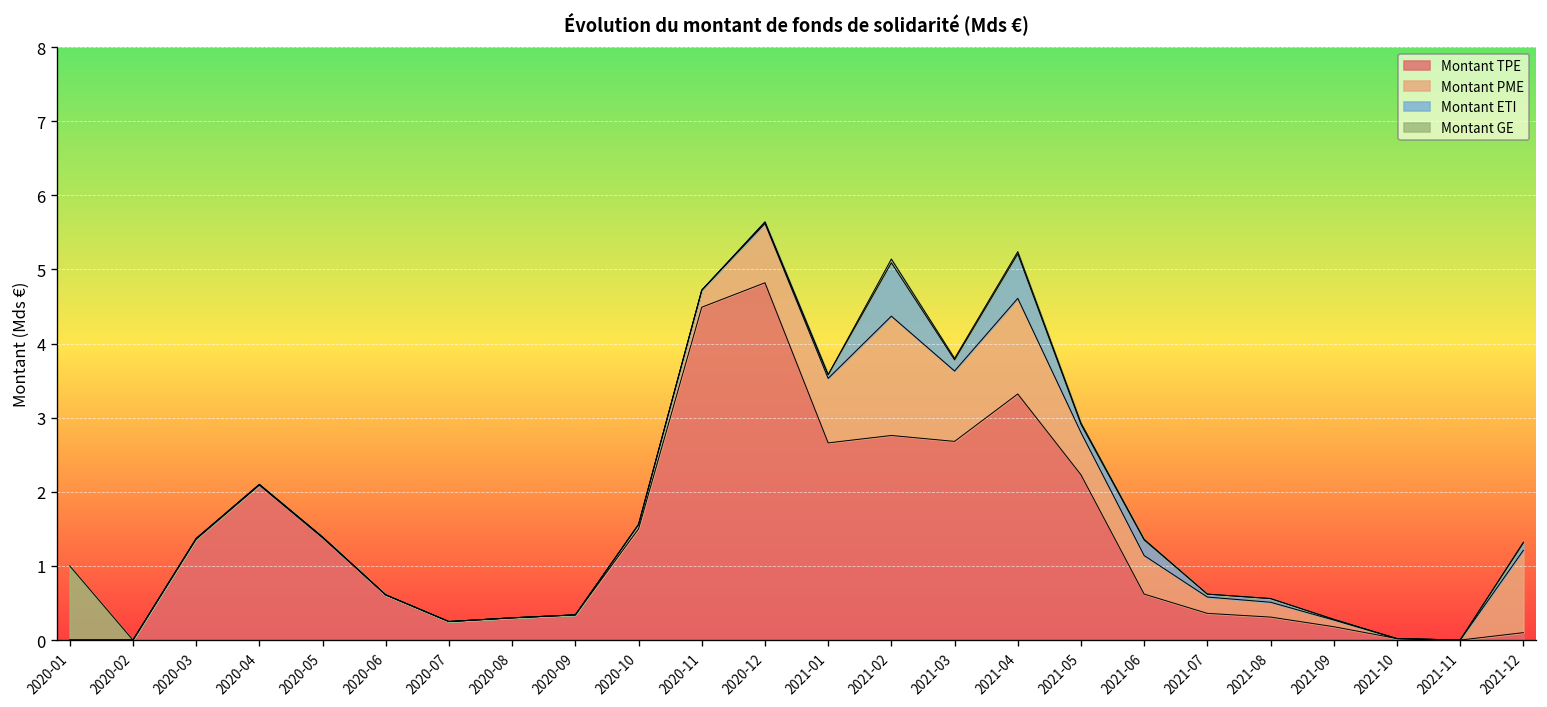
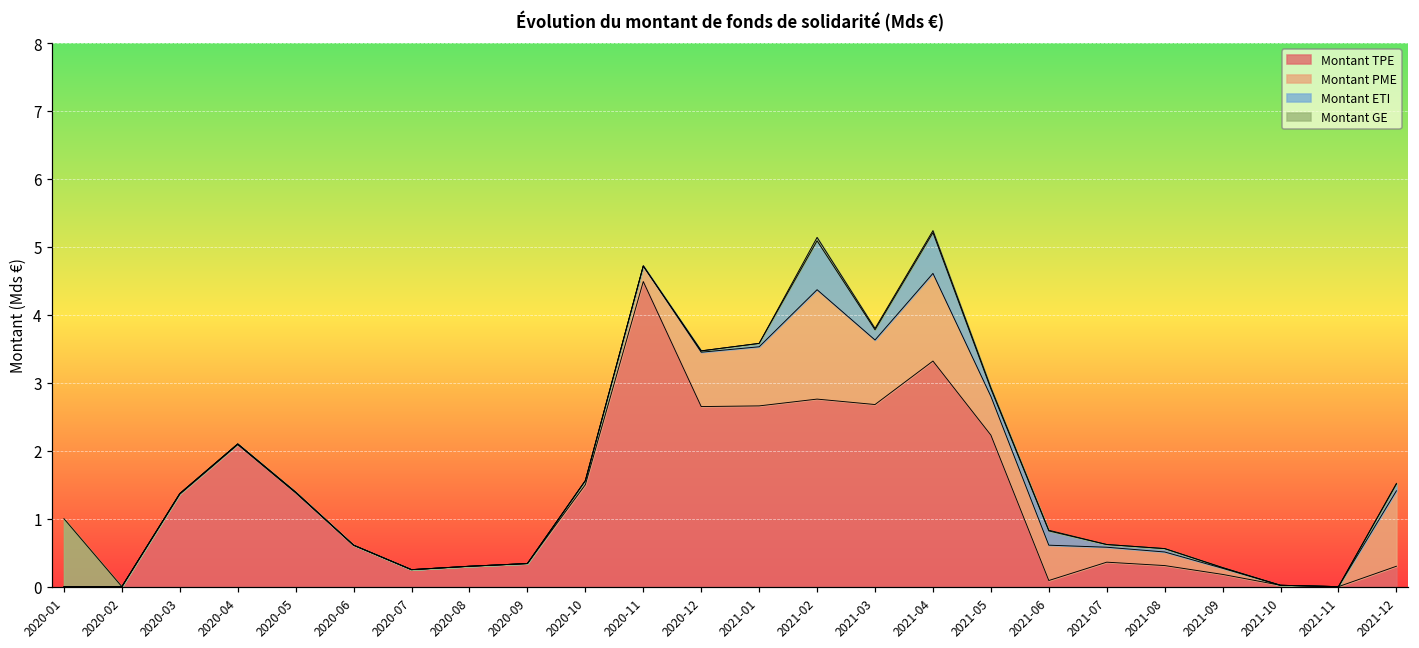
  {
    "Montant TPE": {
      "2020-10": 1.5,
      "2020-11": 4.5,
-     "2020-12": 4.8,
+     "2020-12": 2.7,
      "2021-01": 2.7,
      "2021-02": 2.8,
      "2021-03": 2.7,
      "2021-04": 3.3,
      "2021-05": 2.2,
-     "2021-06": 0.6,
+     "2021-06": 0.1,
      "2021-07": 0.4,
      "2021-08": 0.3,
      "2021-09": 0.2,
-     "2021-12": 0.1
+     "2021-12": 0.3
    },
    "Montant PME": {
      "2021-01": 0.9,
      "2021-02": 1.6,
      "2021-03": 0.9,
      "2021-04": 1.3,
      "2021-05": 0.6,
      "2021-06": 0.5,
      "2021-08": 0.2,
      "2021-12": 1.1
    },
    "Montant ETI": {
      "2021-02": 0.7
    },
    "Montant GE": {
      "2020-01": 1.0,
      "2021-02": 0.0
    }
  }
